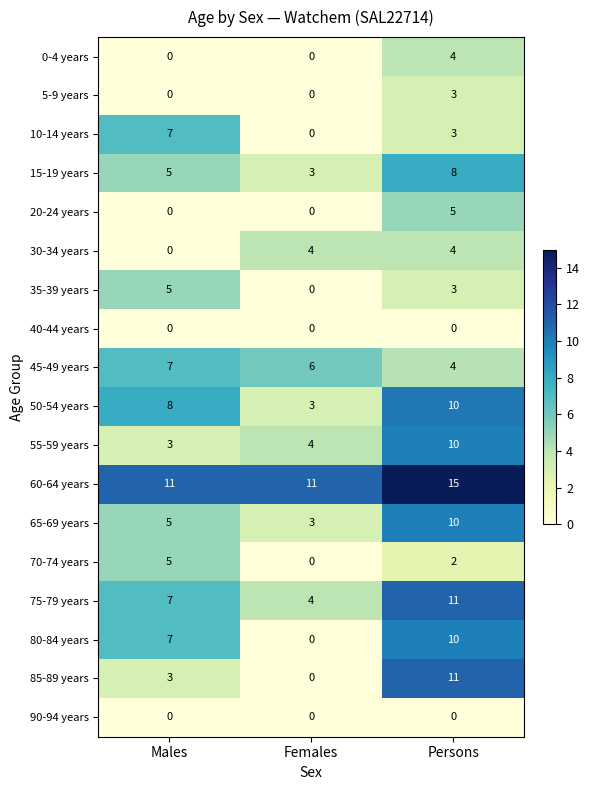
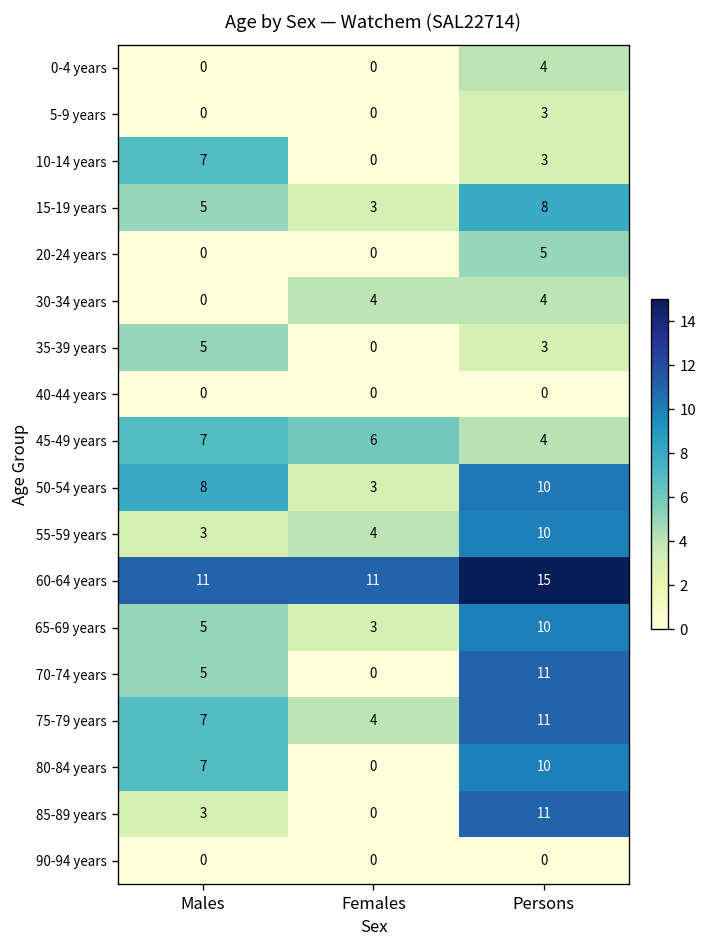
  {
    "0-4 years": {
      "Males": 0,
      "Females": 0,
      "Persons": 4
    },
    "5-9 years": {
      "Males": 0,
      "Females": 0,
      "Persons": 3
    },
    "10-14 years": {
      "Males": 7,
      "Females": 0,
      "Persons": 3
    },
    "15-19 years": {
      "Males": 5,
      "Females": 3,
      "Persons": 8
    },
    "20-24 years": {
      "Males": 0,
      "Females": 0,
      "Persons": 5
    },
    "30-34 years": {
      "Males": 0,
      "Females": 4,
      "Persons": 4
    },
    "35-39 years": {
      "Males": 5,
      "Females": 0,
      "Persons": 3
    },
    "40-44 years": {
      "Males": 0,
      "Females": 0,
      "Persons": 0
    },
    "45-49 years": {
      "Males": 7,
      "Females": 6,
      "Persons": 4
    },
    "50-54 years": {
      "Males": 8,
      "Females": 3,
      "Persons": 10
    },
    "55-59 years": {
      "Males": 3,
      "Females": 4,
      "Persons": 10
    },
    "60-64 years": {
      "Males": 11,
      "Females": 11,
      "Persons": 15
    },
    "65-69 years": {
      "Males": 5,
      "Females": 3,
      "Persons": 10
    },
    "70-74 years": {
      "Males": 5,
      "Females": 0,
-     "Persons": 2
+     "Persons": 11
    },
    "75-79 years": {
      "Males": 7,
      "Females": 4,
      "Persons": 11
    },
    "80-84 years": {
      "Males": 7,
      "Females": 0,
      "Persons": 10
    },
    "85-89 years": {
      "Males": 3,
      "Females": 0,
      "Persons": 11
    },
    "90-94 years": {
      "Males": 0,
      "Females": 0,
      "Persons": 0
    }
  }
